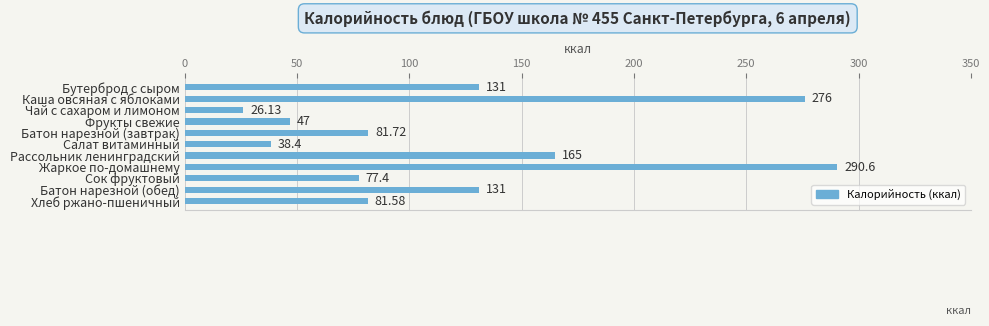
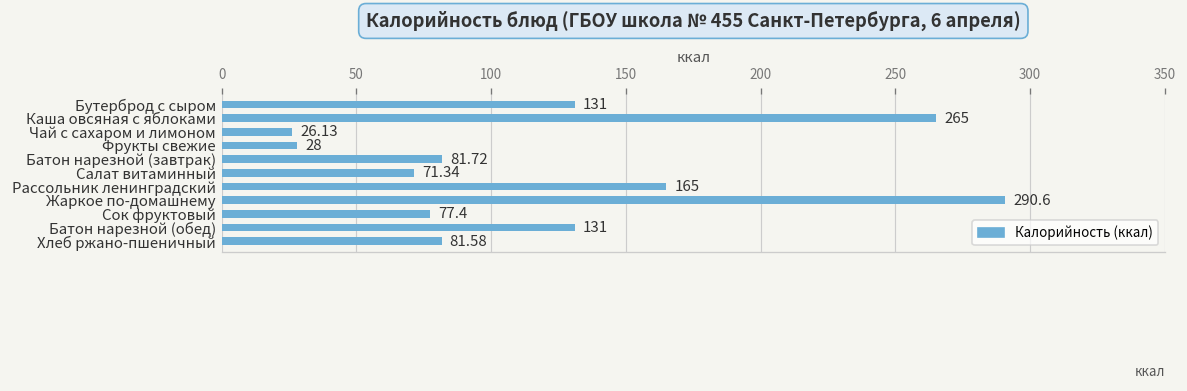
  {
    "Бутерброд с сыром": 131,
-   "Каша овсяная с яблоками": 276,
+   "Каша овсяная с яблоками": 265,
    "Чай с сахаром и лимоном": 26.13,
-   "Фрукты свежие": 47,
+   "Фрукты свежие": 28,
    "Батон нарезной (завтрак)": 81.72,
-   "Салат витаминный": 38.4,
+   "Салат витаминный": 71.34,
    "Рассольник ленинградский": 165,
    "Жаркое по-домашнему": 290.6
  }
